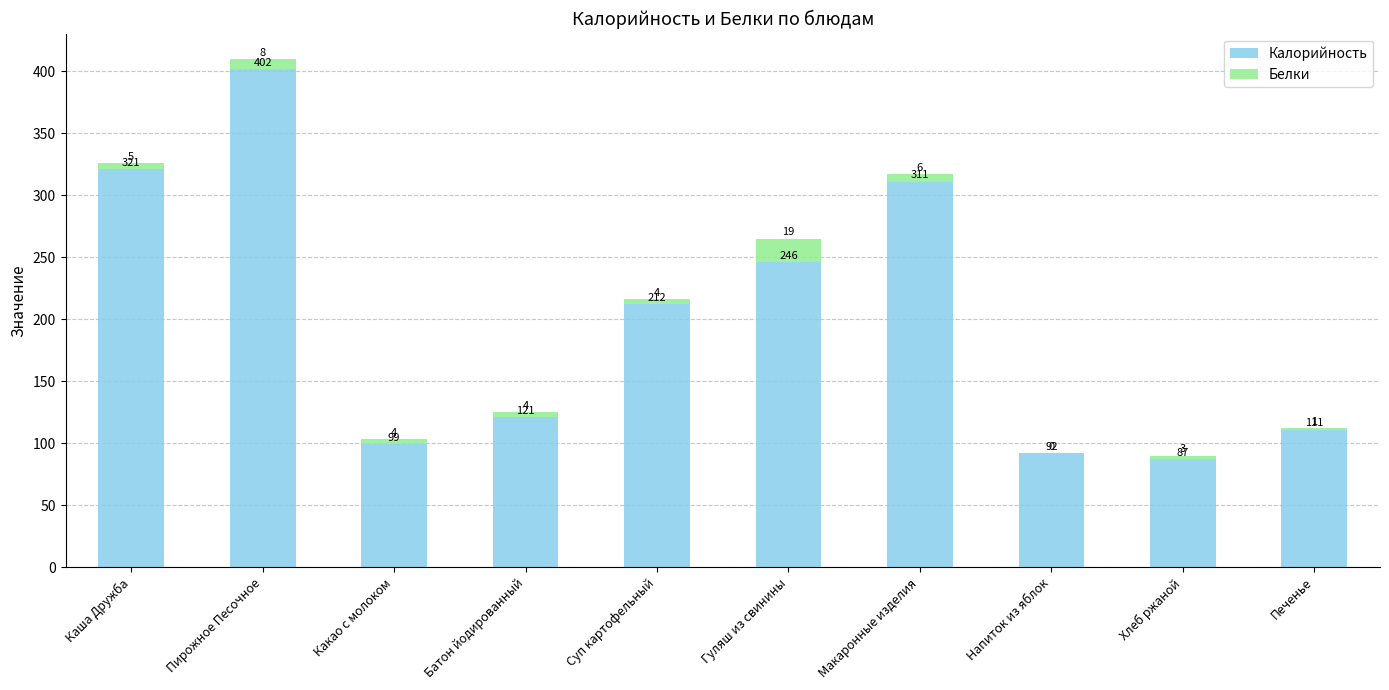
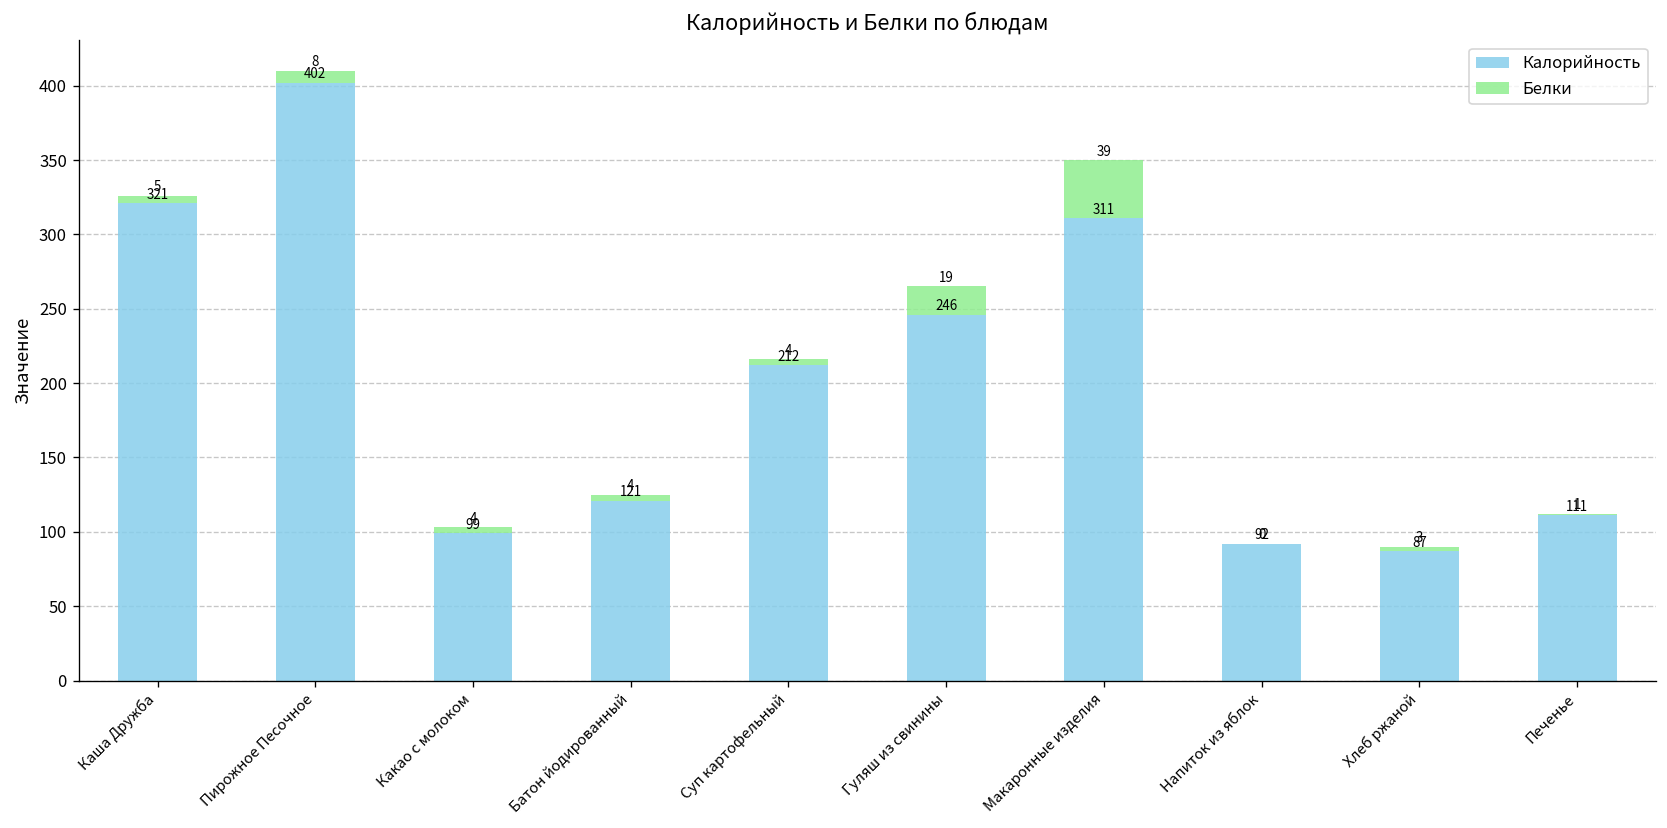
  {
    "Калорийность": {
      "Каша Дружба": 321,
      "Пирожное Песочное": 402,
      "Гуляш из свинины": 246,
      "Макаронные изделия": 311
    },
    "Белки": {
      "Пирожное Песочное": 8,
      "Гуляш из свинины": 19,
-     "Макаронные изделия": 6
+     "Макаронные изделия": 39
    }
  }
